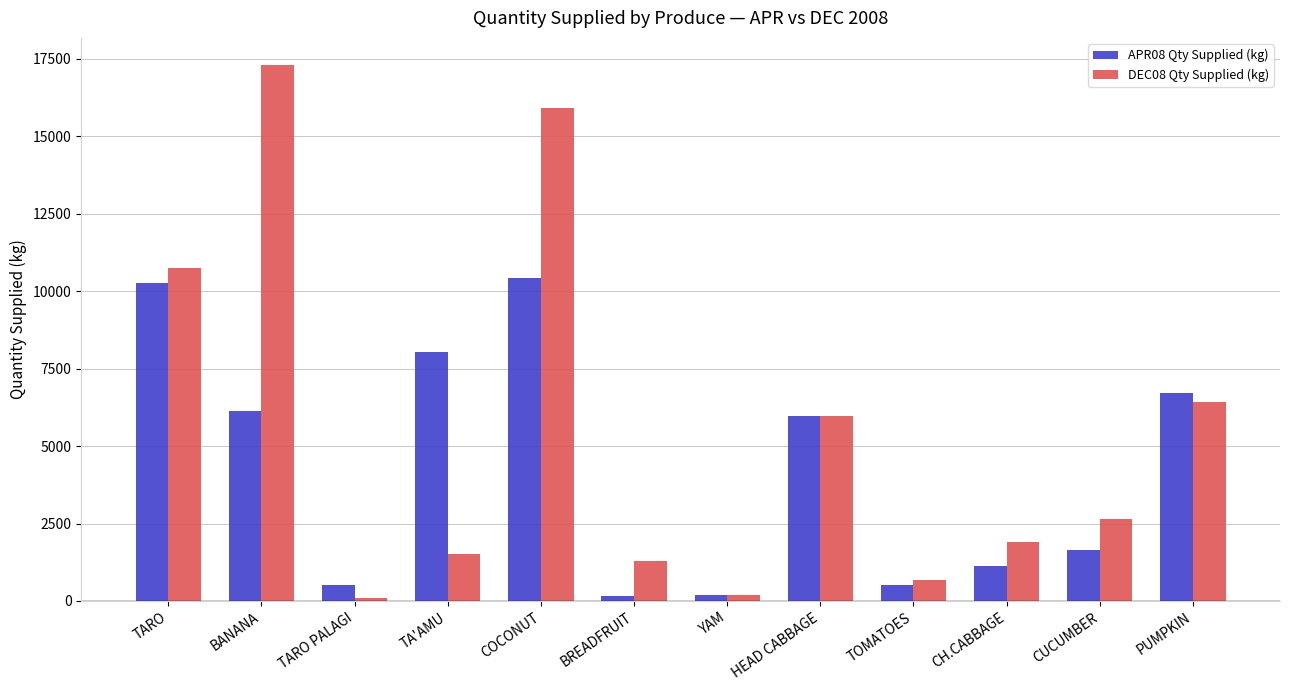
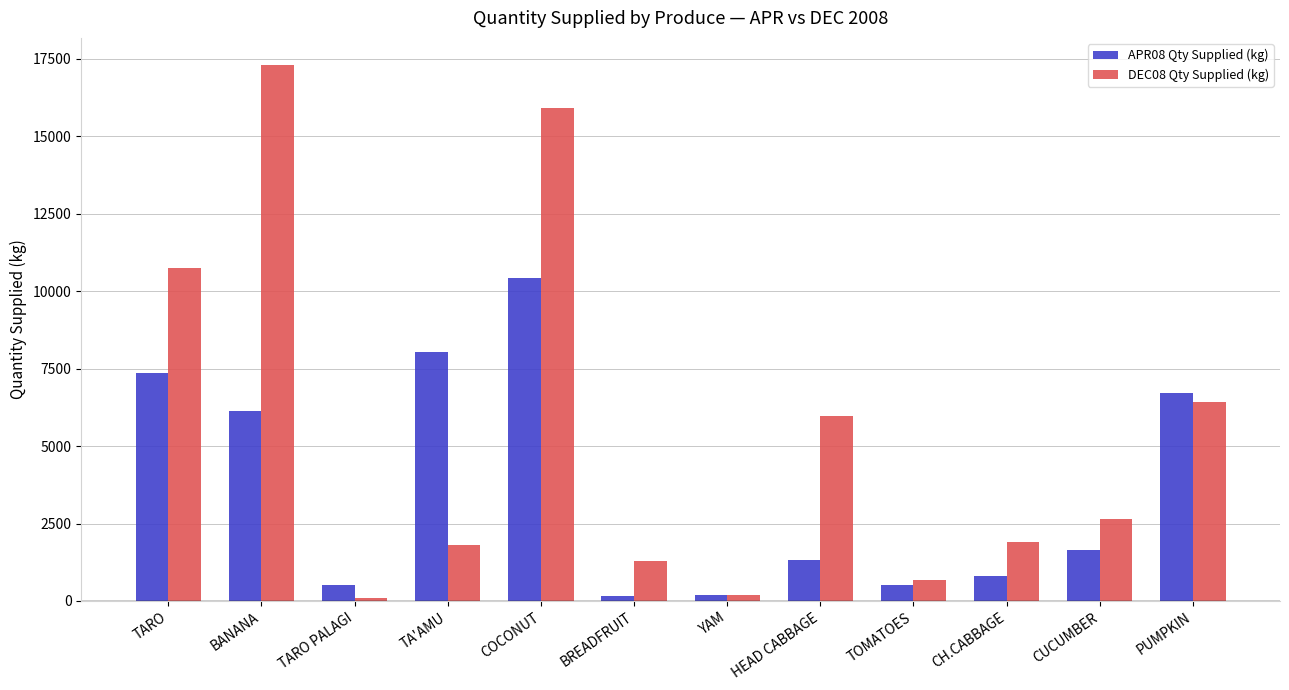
  {
    "APR08 Qty Supplied (kg)": {
-     "TARO": 10300,
+     "TARO": 7400,
      "BANANA": 6100,
      "TARO PALAGI": 500,
      "TA'AMU": 8000,
      "COCONUT": 10400,
      "BREADFRUIT": 100,
      "YAM": 200,
-     "HEAD CABBAGE": 6000,
+     "HEAD CABBAGE": 1300,
      "TOMATOES": 500,
-     "CH.CABBAGE": 1100,
+     "CH.CABBAGE": 800,
      "CUCUMBER": 1600,
      "PUMPKIN": 6700
    },
    "DEC08 Qty Supplied (kg)": {
      "TARO": 10700,
      "BANANA": 17300,
      "TARO PALAGI": 100,
-     "TA'AMU": 1500,
+     "TA'AMU": 1800,
      "COCONUT": 15900,
      "BREADFRUIT": 1300,
      "YAM": 200,
      "HEAD CABBAGE": 6000,
      "TOMATOES": 700,
      "CH.CABBAGE": 1900,
      "CUCUMBER": 2700,
      "PUMPKIN": 6400
    }
  }
